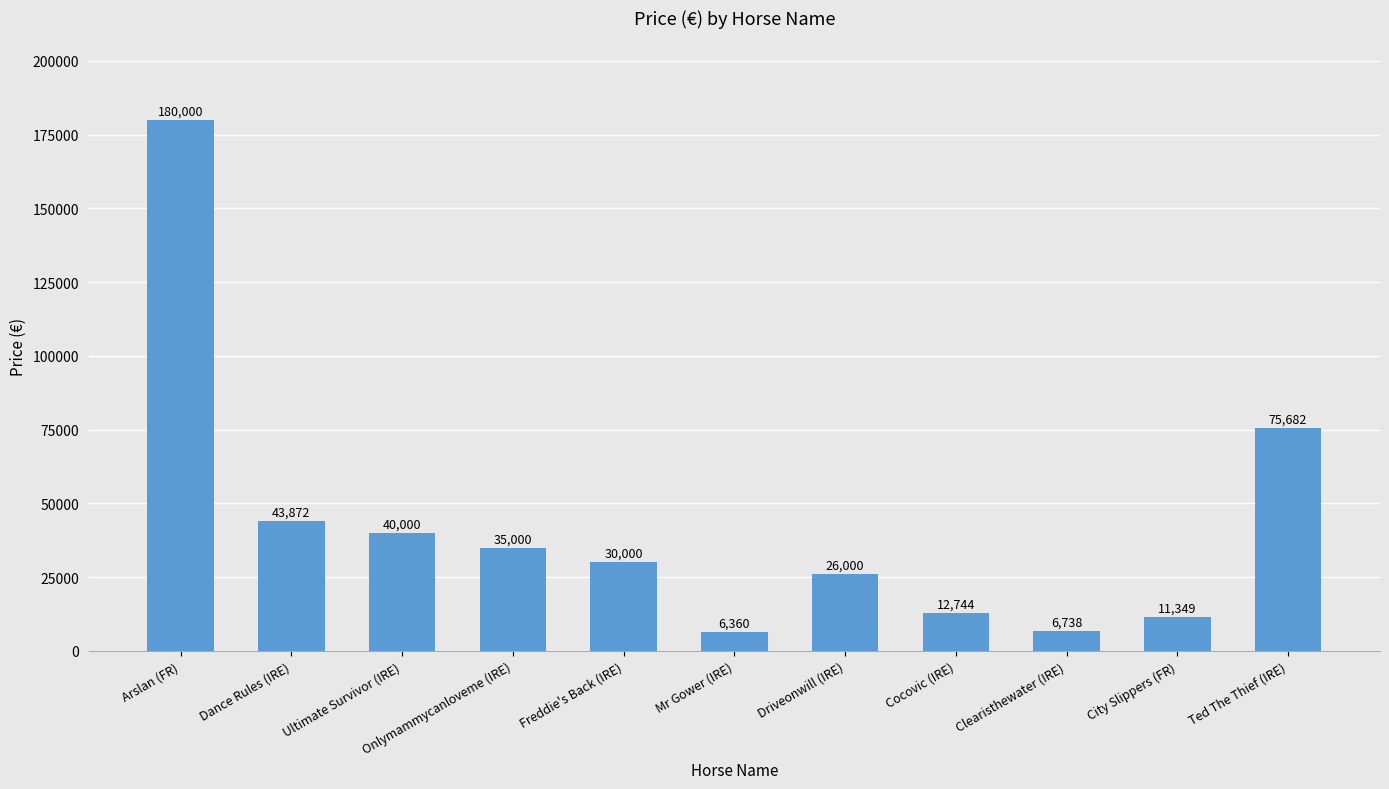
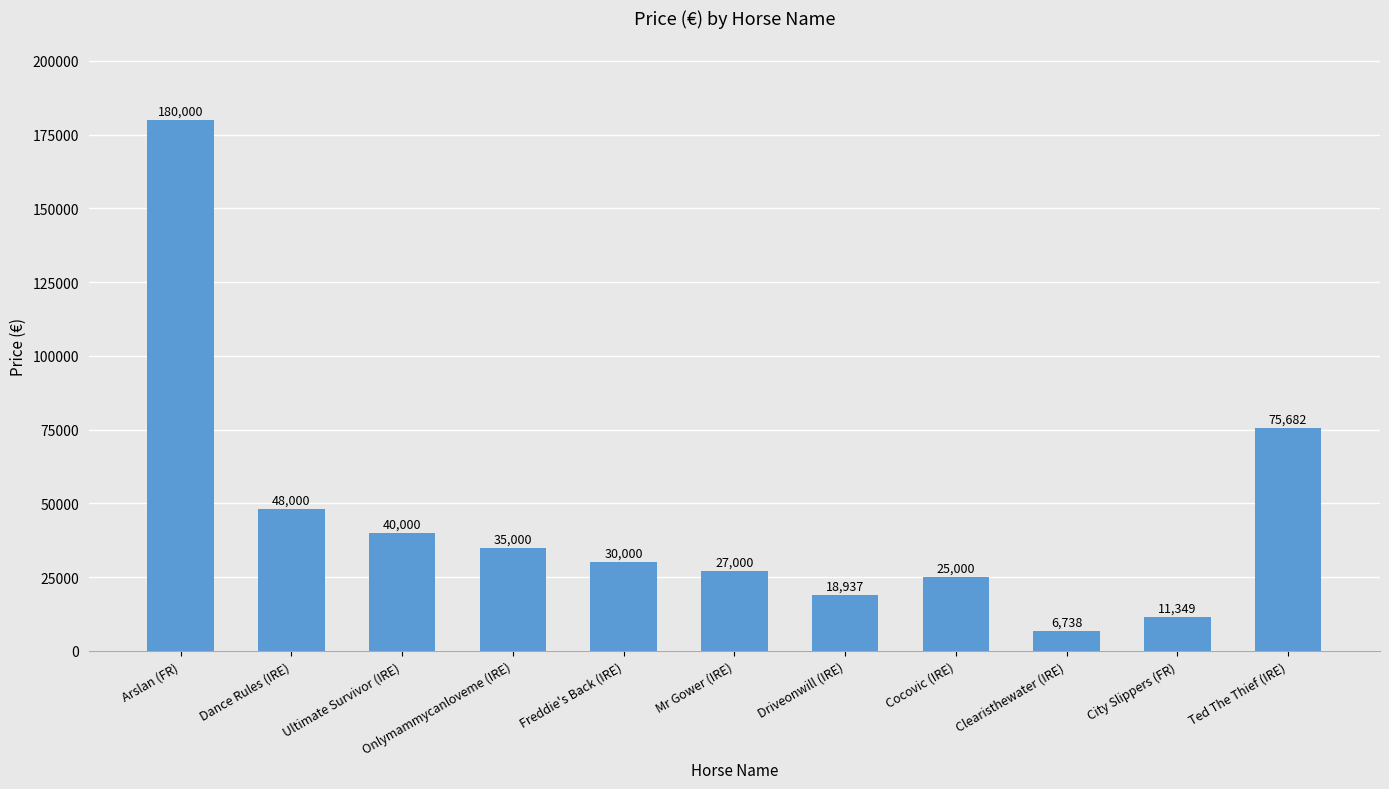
  {
    "Arslan (FR)": "180,000",
-   "Dance Rules (IRE)": "43,872",
+   "Dance Rules (IRE)": "48,000",
    "Ultimate Survivor (IRE)": "40,000",
    "Onlymammycanloveme (IRE)": "35,000",
    "Freddie's Back (IRE)": "30,000",
-   "Mr Gower (IRE)": "6,360",
-   "Driveonwill (IRE)": "26,000",
-   "Cocovic (IRE)": "12,744",
+   "Mr Gower (IRE)": "27,000",
+   "Driveonwill (IRE)": "18,937",
+   "Cocovic (IRE)": "25,000",
    "Clearisthewater (IRE)": "6,738",
    "City Slippers (FR)": "11,349",
    "Ted The Thief (IRE)": "75,682"
  }
